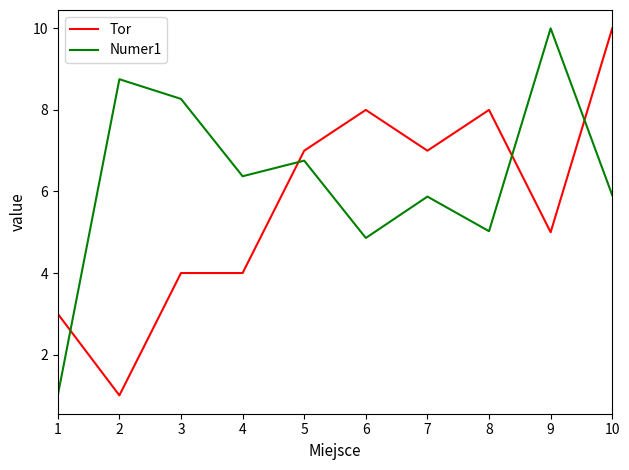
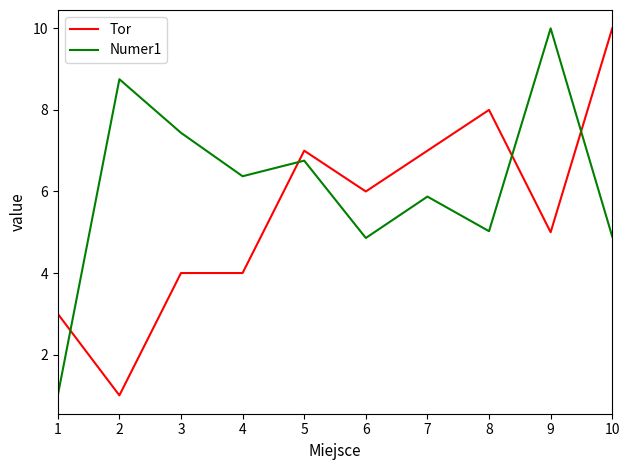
  {
    "Tor": {
      "1": 3,
      "2": 1,
      "3": 4,
      "4": 4,
      "5": 7,
-     "6": 8,
+     "6": 6,
      "7": 7,
      "8": 8,
      "9": 5,
      "10": 10
    },
    "Numer1": {
      "1": 1.0,
      "2": 8.8,
-     "3": 8.3,
+     "3": 7.4,
      "4": 6.4,
      "5": 6.8,
      "6": 4.9,
      "7": 5.9,
      "8": 5.0,
      "9": 10.0,
-     "10": 5.9
+     "10": 4.9
    }
  }
